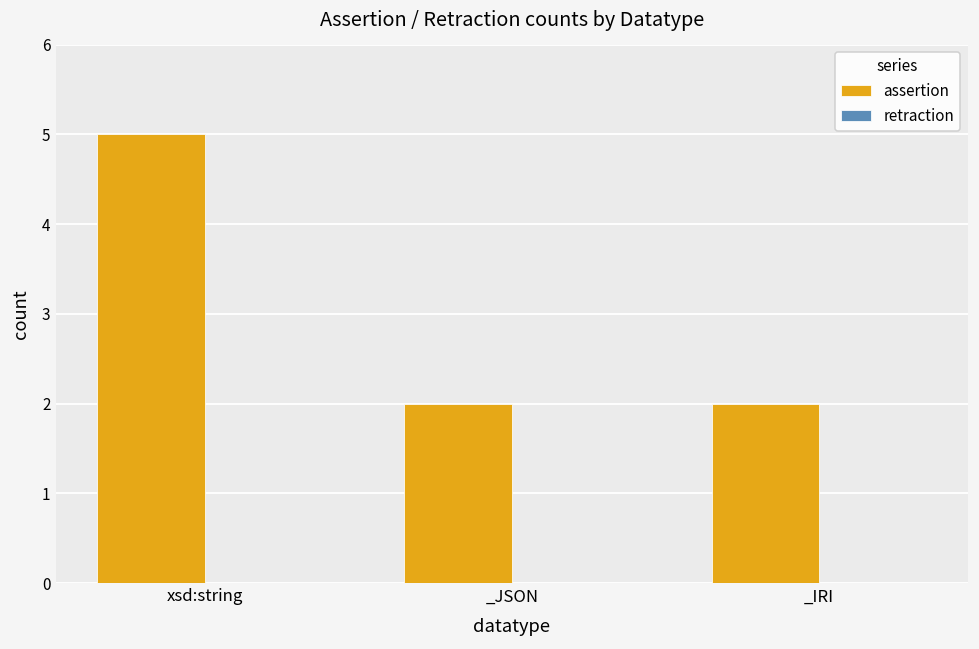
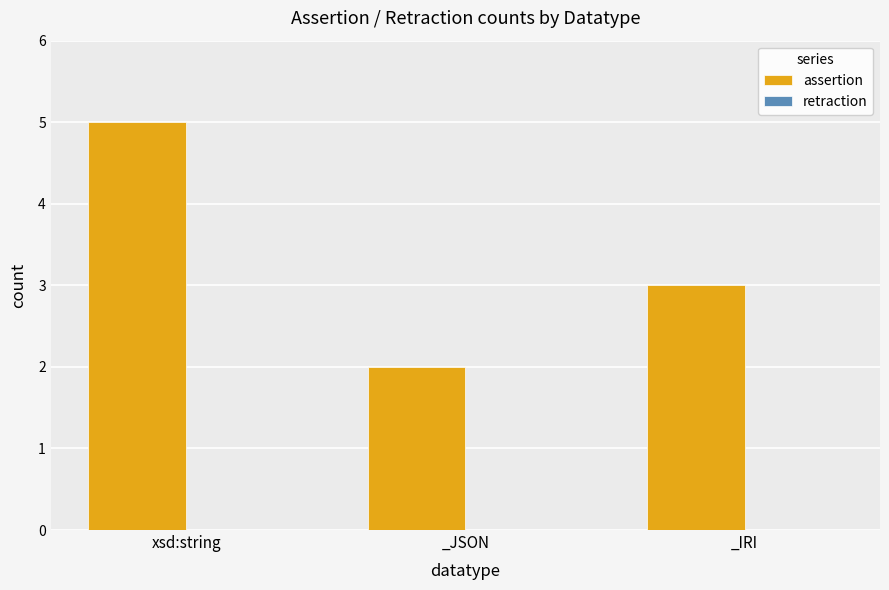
  {
    "assertion": {
      "xsd:string": 5,
      "_JSON": 2,
-     "_IRI": 2
+     "_IRI": 3
    },
    "retraction": {
      "xsd:string": 0,
      "_JSON": 0,
      "_IRI": 0
    }
  }
